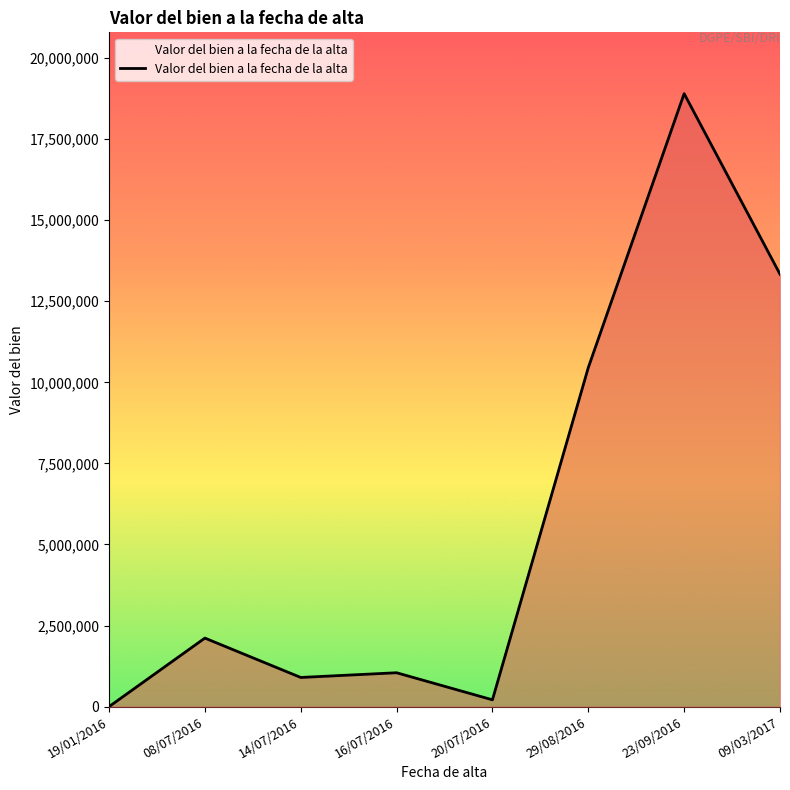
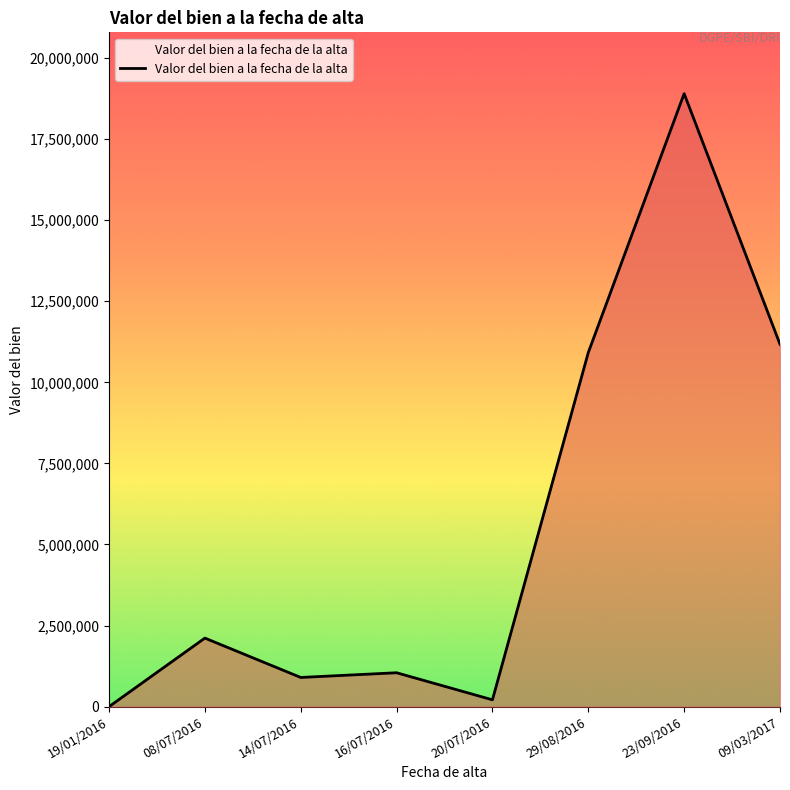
  {
    "19/01/2016": "0",
    "08/07/2016": "2,100,000",
    "14/07/2016": "900,000",
    "16/07/2016": "1,000,000",
    "20/07/2016": "200,000",
-   "29/08/2016": "10,500,000",
+   "29/08/2016": "10,900,000",
    "23/09/2016": "18,900,000",
-   "09/03/2017": "13,300,000"
+   "09/03/2017": "11,200,000"
  }
